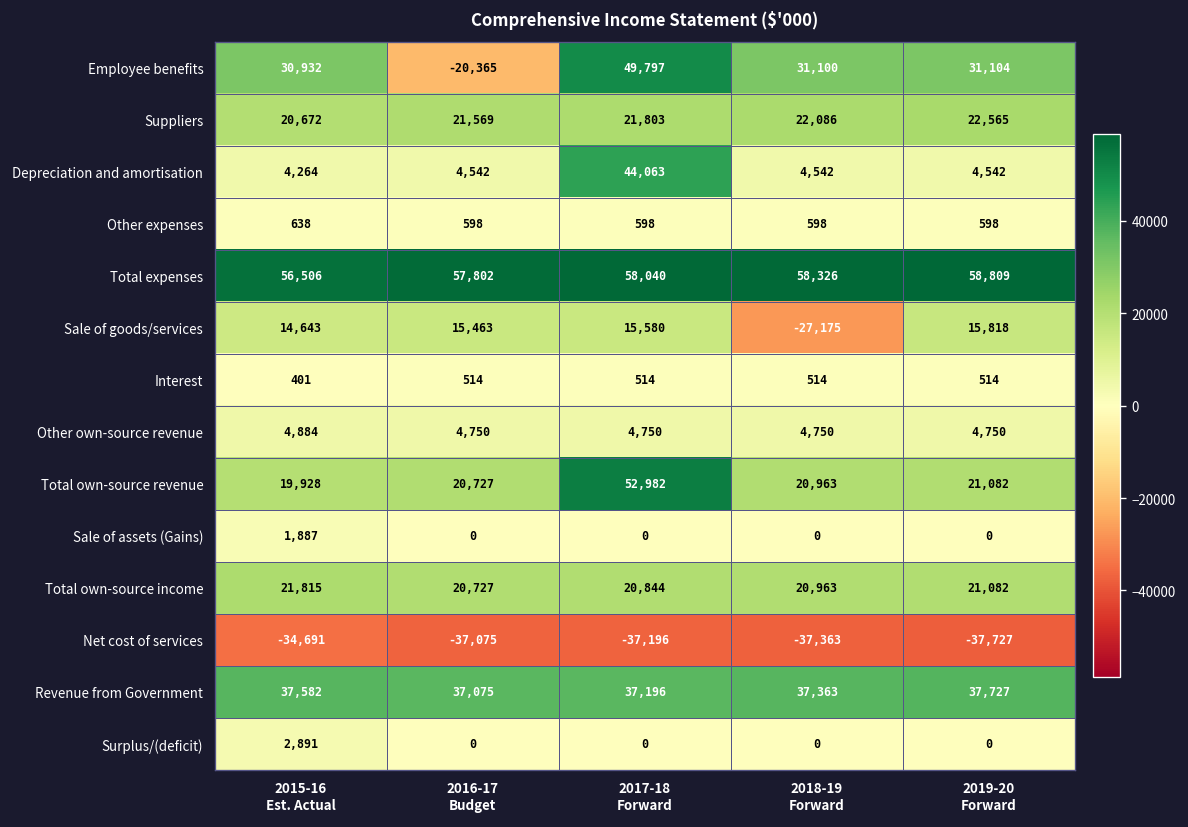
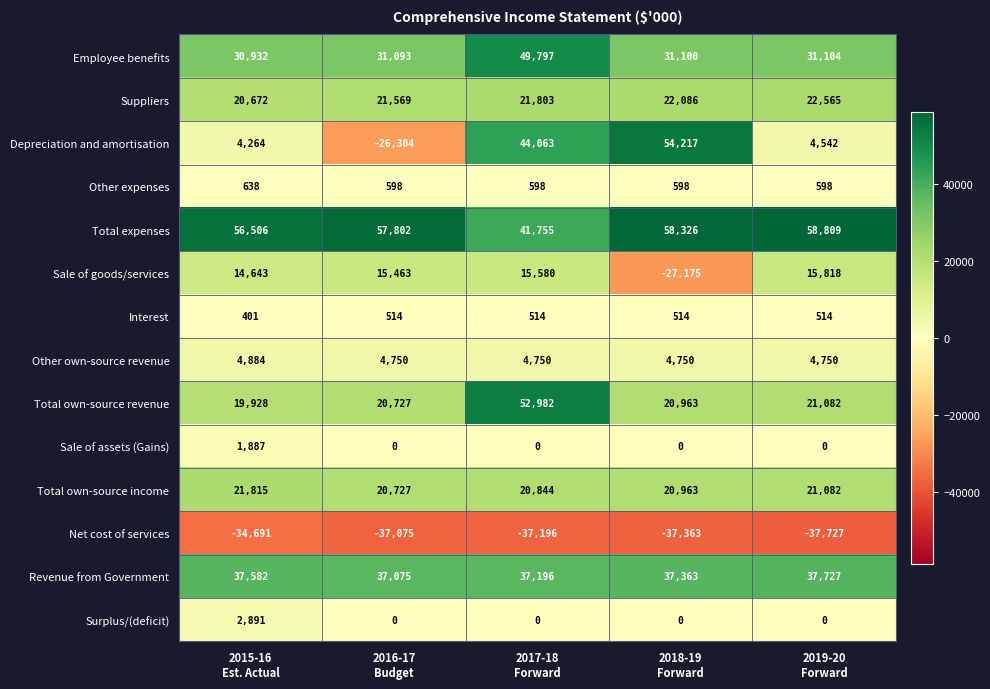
  {
    "Employee benefits": {
      "2015-16 Est. Actual": "30,932",
-     "2016-17 Budget": "-20,365",
+     "2016-17 Budget": "31,093",
      "2017-18 Forward": "49,797",
      "2018-19 Forward": "31,100",
      "2019-20 Forward": "31,104"
    },
    "Suppliers": {
      "2015-16 Est. Actual": "20,672",
      "2016-17 Budget": "21,569",
      "2017-18 Forward": "21,803",
      "2018-19 Forward": "22,086",
      "2019-20 Forward": "22,565"
    },
    "Depreciation and amortisation": {
      "2015-16 Est. Actual": "4,264",
-     "2016-17 Budget": "4,542",
+     "2016-17 Budget": "-26,304",
      "2017-18 Forward": "44,063",
-     "2018-19 Forward": "4,542",
+     "2018-19 Forward": "54,217",
      "2019-20 Forward": "4,542"
    },
    "Other expenses": {
      "2015-16 Est. Actual": "638",
      "2016-17 Budget": "598",
      "2017-18 Forward": "598",
      "2018-19 Forward": "598",
      "2019-20 Forward": "598"
    },
    "Total expenses": {
      "2015-16 Est. Actual": "56,506",
      "2016-17 Budget": "57,802",
-     "2017-18 Forward": "58,040",
+     "2017-18 Forward": "41,755",
      "2018-19 Forward": "58,326",
      "2019-20 Forward": "58,809"
    },
    "Sale of goods/services": {
      "2015-16 Est. Actual": "14,643",
      "2016-17 Budget": "15,463",
      "2017-18 Forward": "15,580",
      "2018-19 Forward": "-27,175",
      "2019-20 Forward": "15,818"
    },
    "Interest": {
      "2015-16 Est. Actual": "401",
      "2016-17 Budget": "514",
      "2017-18 Forward": "514",
      "2018-19 Forward": "514",
      "2019-20 Forward": "514"
    },
    "Other own-source revenue": {
      "2015-16 Est. Actual": "4,884",
      "2016-17 Budget": "4,750",
      "2017-18 Forward": "4,750",
      "2018-19 Forward": "4,750",
      "2019-20 Forward": "4,750"
    },
    "Total own-source revenue": {
      "2015-16 Est. Actual": "19,928",
      "2016-17 Budget": "20,727",
      "2017-18 Forward": "52,982",
      "2018-19 Forward": "20,963",
      "2019-20 Forward": "21,082"
    },
    "Sale of assets (Gains)": {
      "2015-16 Est. Actual": "1,887",
      "2016-17 Budget": "0",
      "2017-18 Forward": "0",
      "2018-19 Forward": "0",
      "2019-20 Forward": "0"
    },
    "Total own-source income": {
      "2015-16 Est. Actual": "21,815",
      "2016-17 Budget": "20,727",
      "2017-18 Forward": "20,844",
      "2018-19 Forward": "20,963",
      "2019-20 Forward": "21,082"
    },
    "Net cost of services": {
      "2015-16 Est. Actual": "-34,691",
      "2016-17 Budget": "-37,075",
      "2017-18 Forward": "-37,196",
      "2018-19 Forward": "-37,363",
      "2019-20 Forward": "-37,727"
    },
    "Revenue from Government": {
      "2015-16 Est. Actual": "37,582",
      "2016-17 Budget": "37,075",
      "2017-18 Forward": "37,196",
      "2018-19 Forward": "37,363",
      "2019-20 Forward": "37,727"
    },
    "Surplus/(deficit)": {
      "2015-16 Est. Actual": "2,891",
      "2016-17 Budget": "0",
      "2017-18 Forward": "0",
      "2018-19 Forward": "0",
      "2019-20 Forward": "0"
    }
  }
